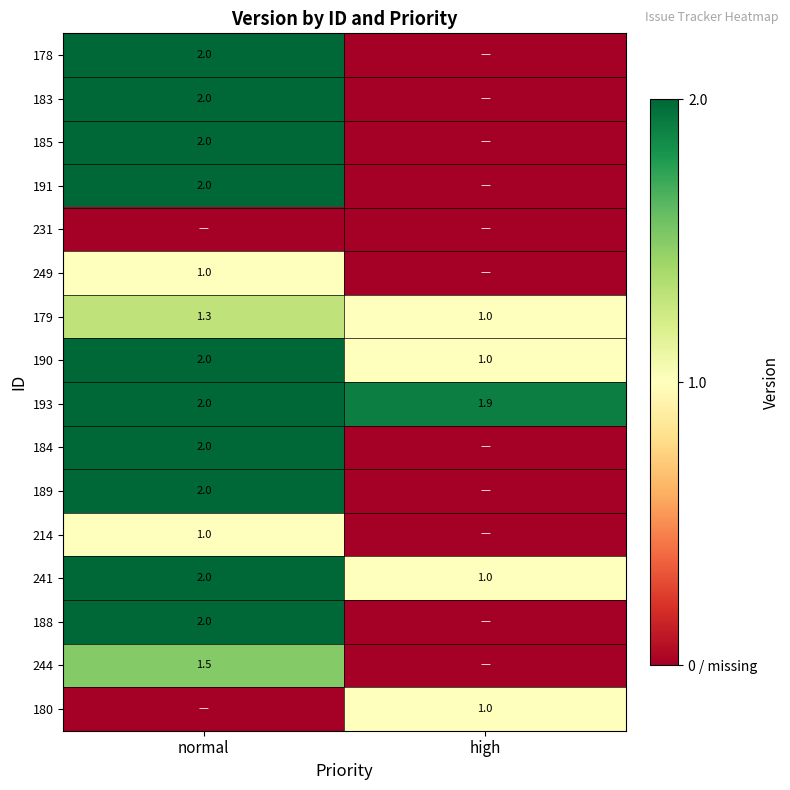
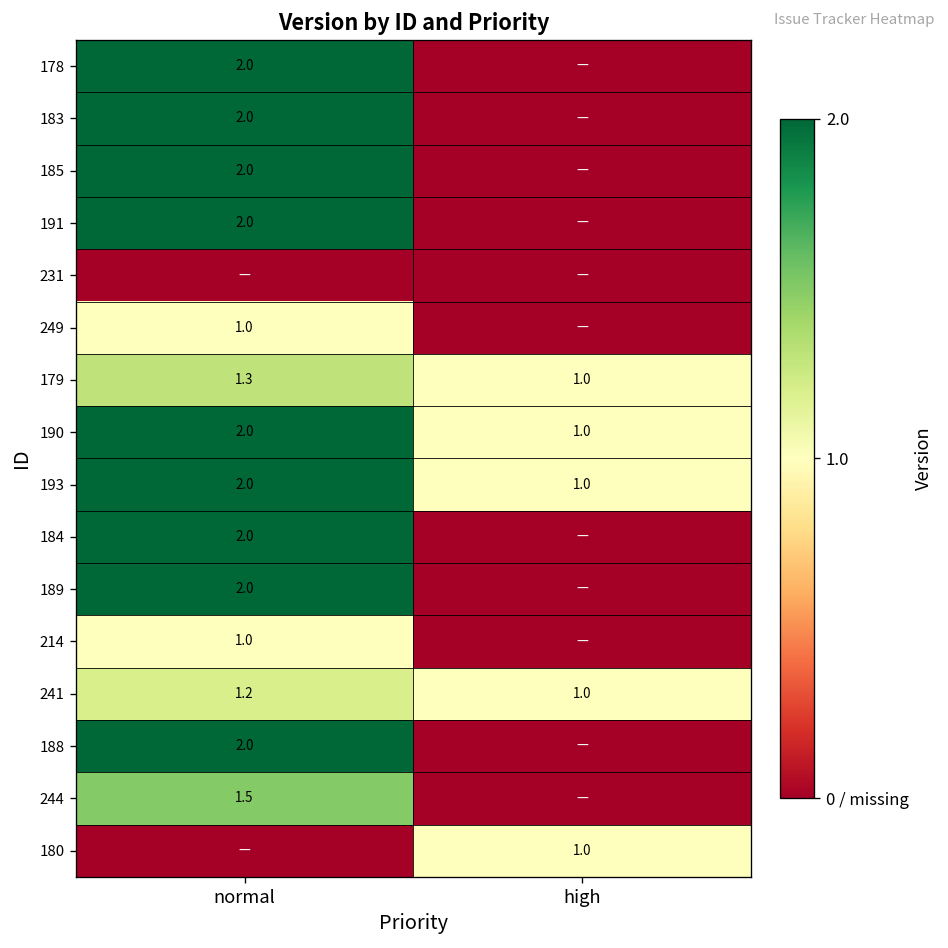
  {
    "178": {
      "normal": 2.0
    },
    "183": {
      "normal": 2.0
    },
    "185": {
      "normal": 2.0
    },
    "191": {
      "normal": 2.0
    },
    "249": {
      "normal": 1.0
    },
    "179": {
      "normal": 1.3,
      "high": 1.0
    },
    "190": {
      "normal": 2.0,
      "high": 1.0
    },
    "193": {
      "normal": 2.0,
-     "high": 1.9
+     "high": 1.0
    },
    "184": {
      "normal": 2.0
    },
    "189": {
      "normal": 2.0
    },
    "214": {
      "normal": 1.0
    },
    "241": {
-     "normal": 2.0,
+     "normal": 1.2,
      "high": 1.0
    },
    "188": {
      "normal": 2.0
    },
    "244": {
      "normal": 1.5
    },
    "180": {
      "high": 1.0
    }
  }
